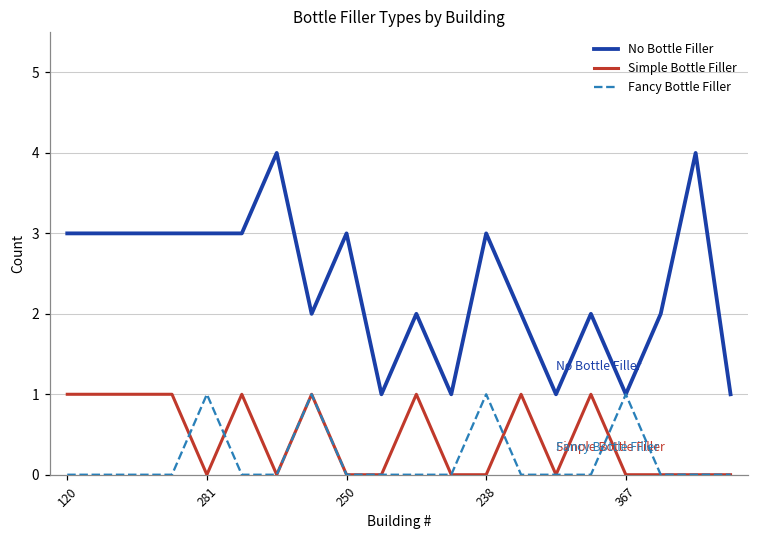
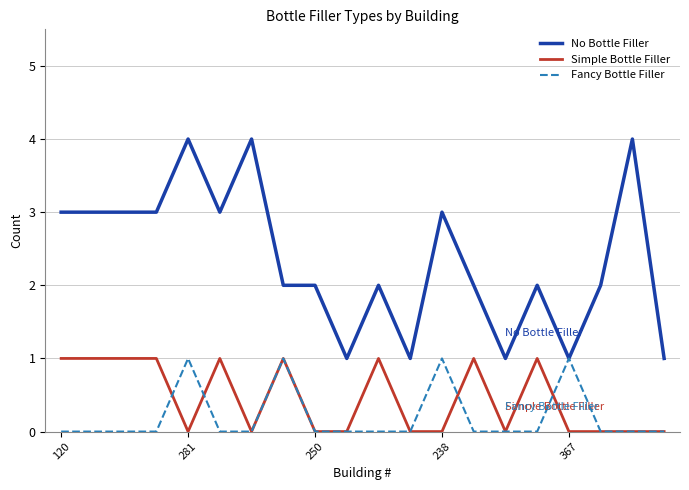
  {
    "No Bottle Filler": {
      "120": 3,
-     "281": 3,
-     "250": 3,
+     "281": 4,
+     "250": 2,
      "238": 3
    },
    "Simple Bottle Filler": {
      "120": 1,
      "281": 0,
      "238": 0,
      "367": 0
    },
    "Fancy Bottle Filler": {
      "120": 0,
      "281": 1,
      "238": 1
    }
  }
